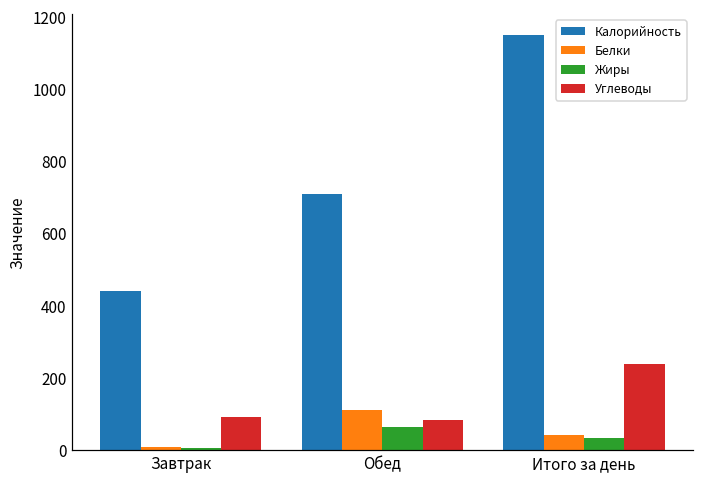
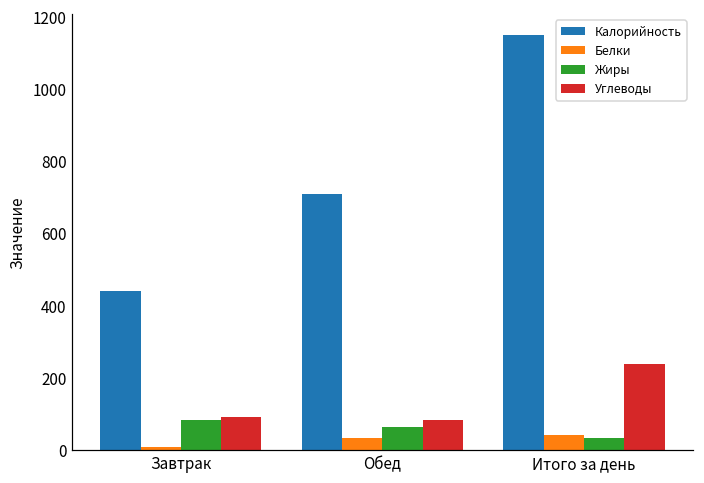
  {
    "Калорийность": {
      "Завтрак": 440,
      "Обед": 710,
      "Итого за день": 1150
    },
    "Белки": {
      "Завтрак": 10,
-     "Обед": 110,
+     "Обед": 30,
      "Итого за день": 40
    },
    "Жиры": {
-     "Завтрак": 10,
+     "Завтрак": 80,
      "Обед": 60,
      "Итого за день": 30
    },
    "Углеводы": {
      "Завтрак": 90,
      "Обед": 80,
      "Итого за день": 240
    }
  }
